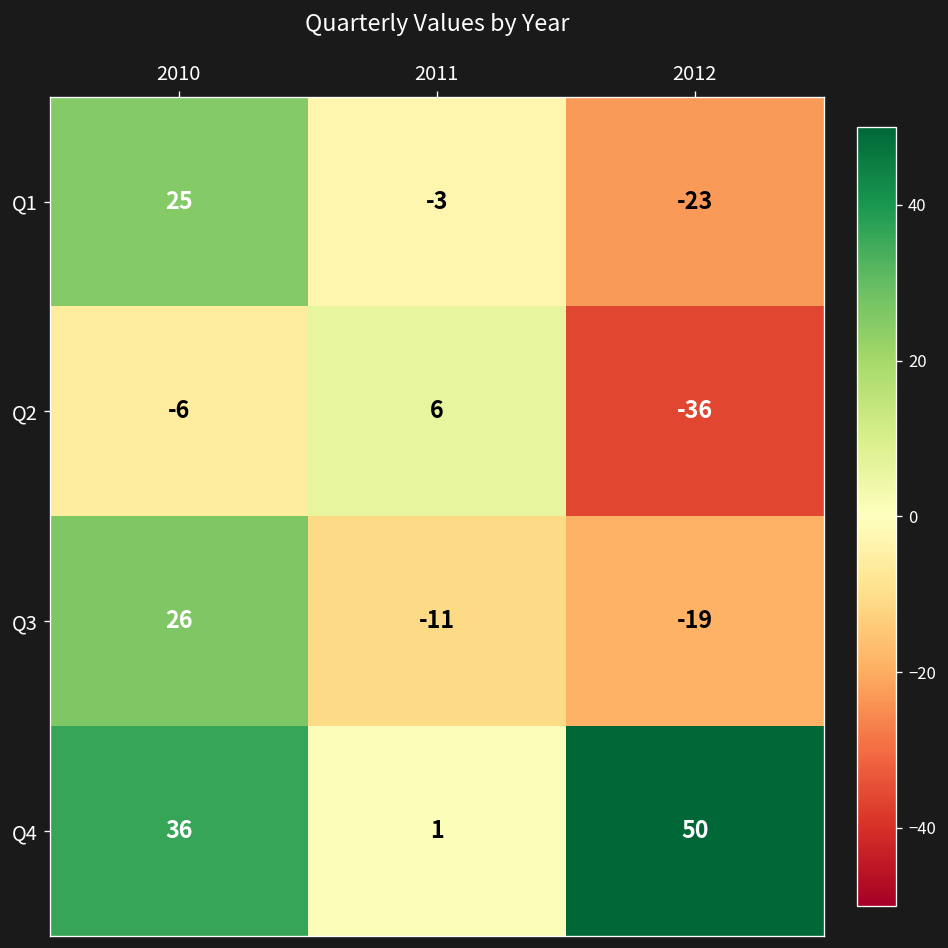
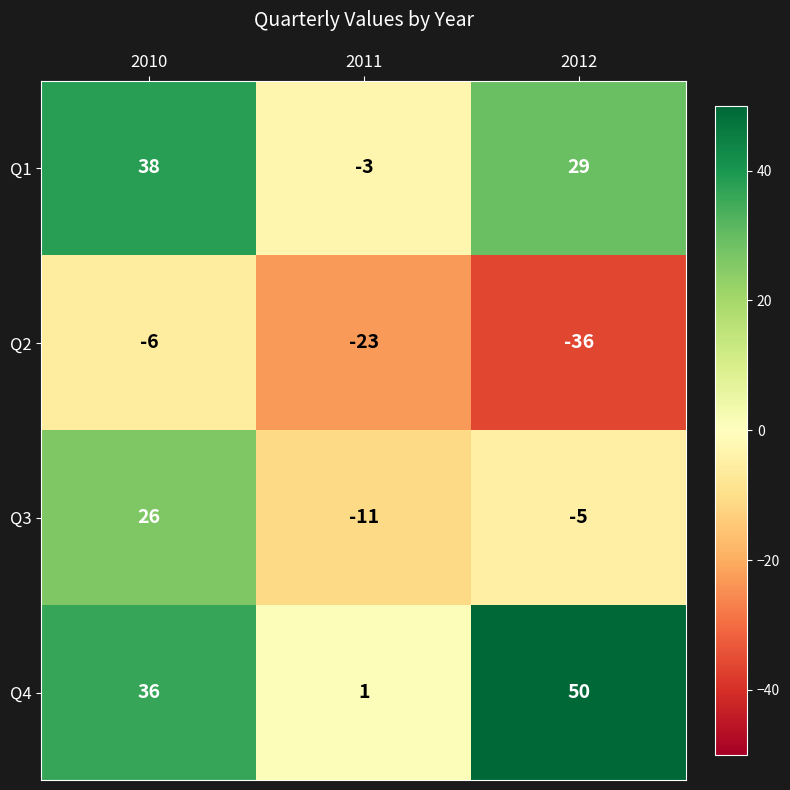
  {
    "Q1": {
-     "2010": 25,
+     "2010": 38,
      "2011": -3,
-     "2012": -23
+     "2012": 29
    },
    "Q2": {
      "2010": -6,
-     "2011": 6,
+     "2011": -23,
      "2012": -36
    },
    "Q3": {
      "2010": 26,
      "2011": -11,
-     "2012": -19
+     "2012": -5
    },
    "Q4": {
      "2010": 36,
      "2011": 1,
      "2012": 50
    }
  }
